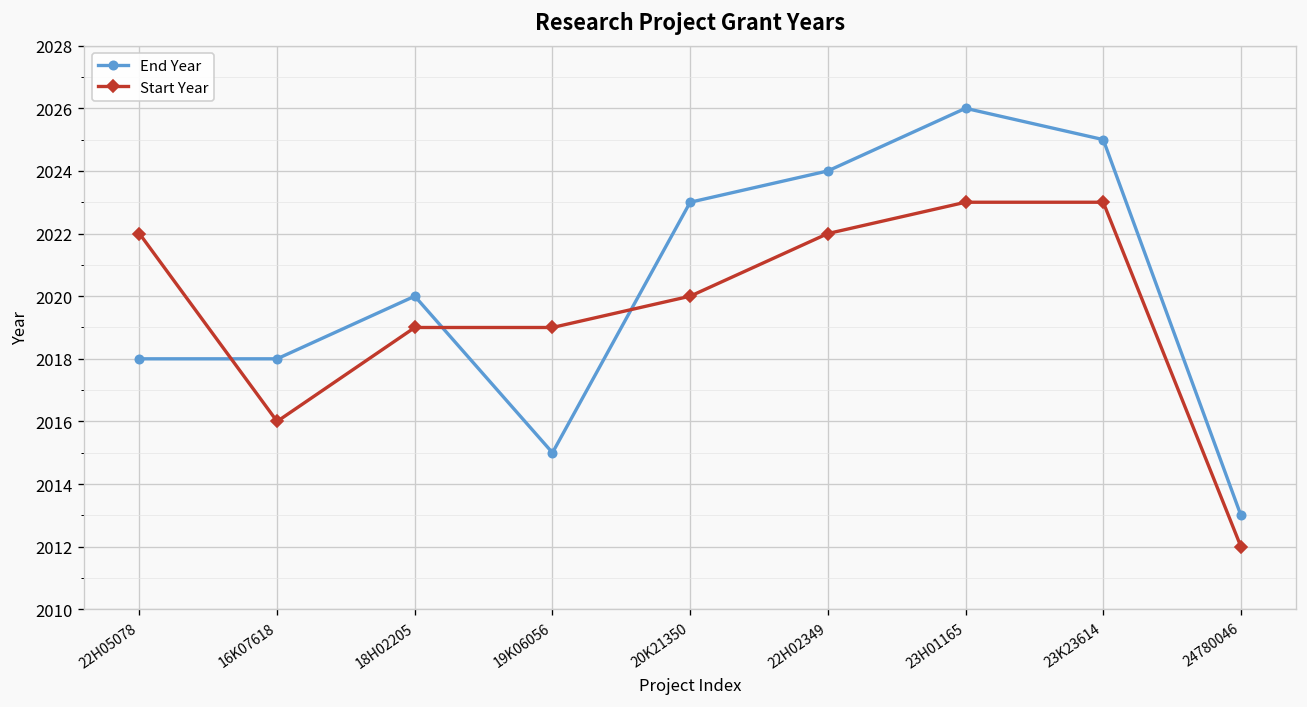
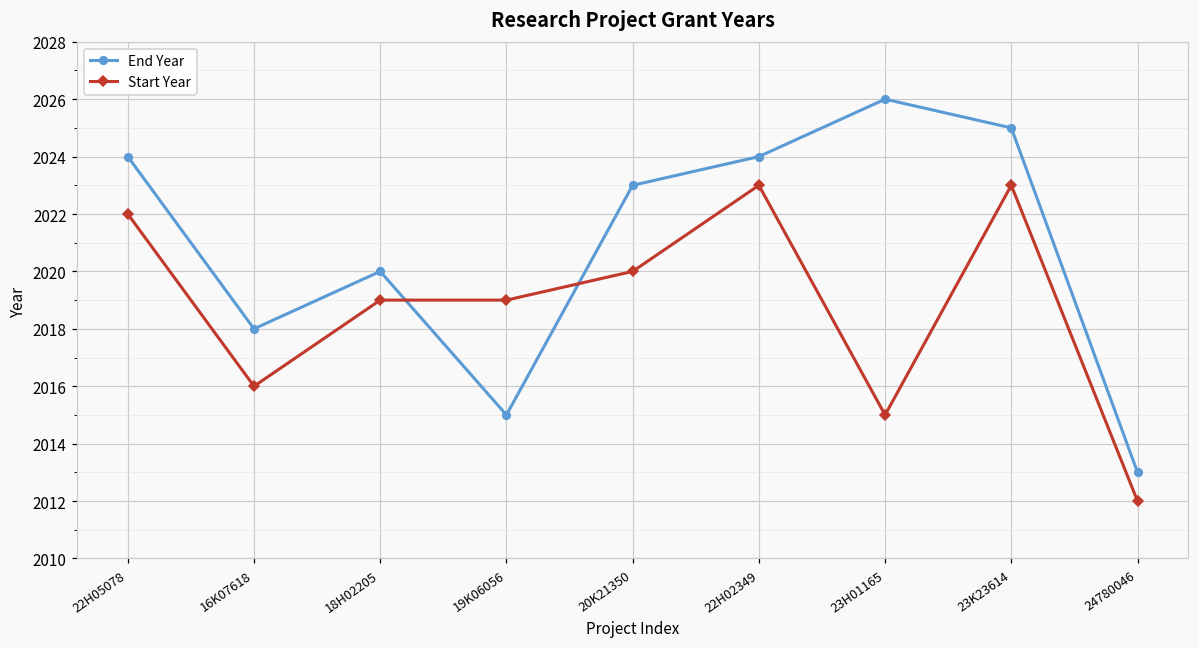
  {
    "End Year": {
-     "22H05078": 2018,
+     "22H05078": 2024,
      "16K07618": 2018,
      "18H02205": 2020,
      "19K06056": 2015,
      "20K21350": 2023,
      "22H02349": 2024,
      "23H01165": 2026,
      "23K23614": 2025,
      "24780046": 2013
    },
    "Start Year": {
      "22H05078": 2022,
      "16K07618": 2016,
      "18H02205": 2019,
      "19K06056": 2019,
      "20K21350": 2020,
-     "22H02349": 2022,
-     "23H01165": 2023,
+     "22H02349": 2023,
+     "23H01165": 2015,
      "23K23614": 2023,
      "24780046": 2012
    }
  }
